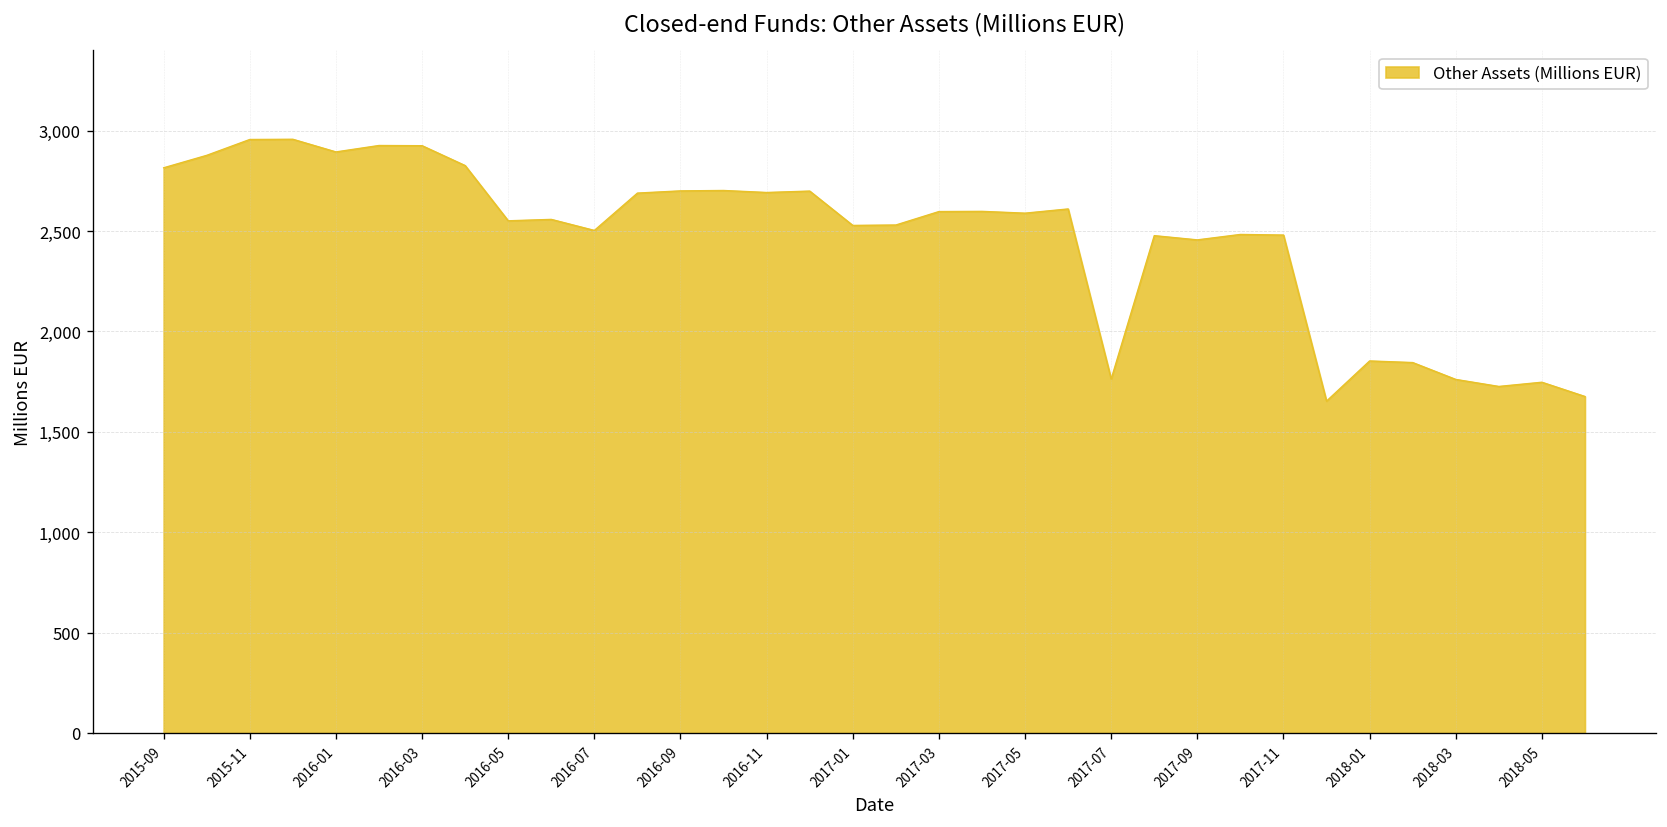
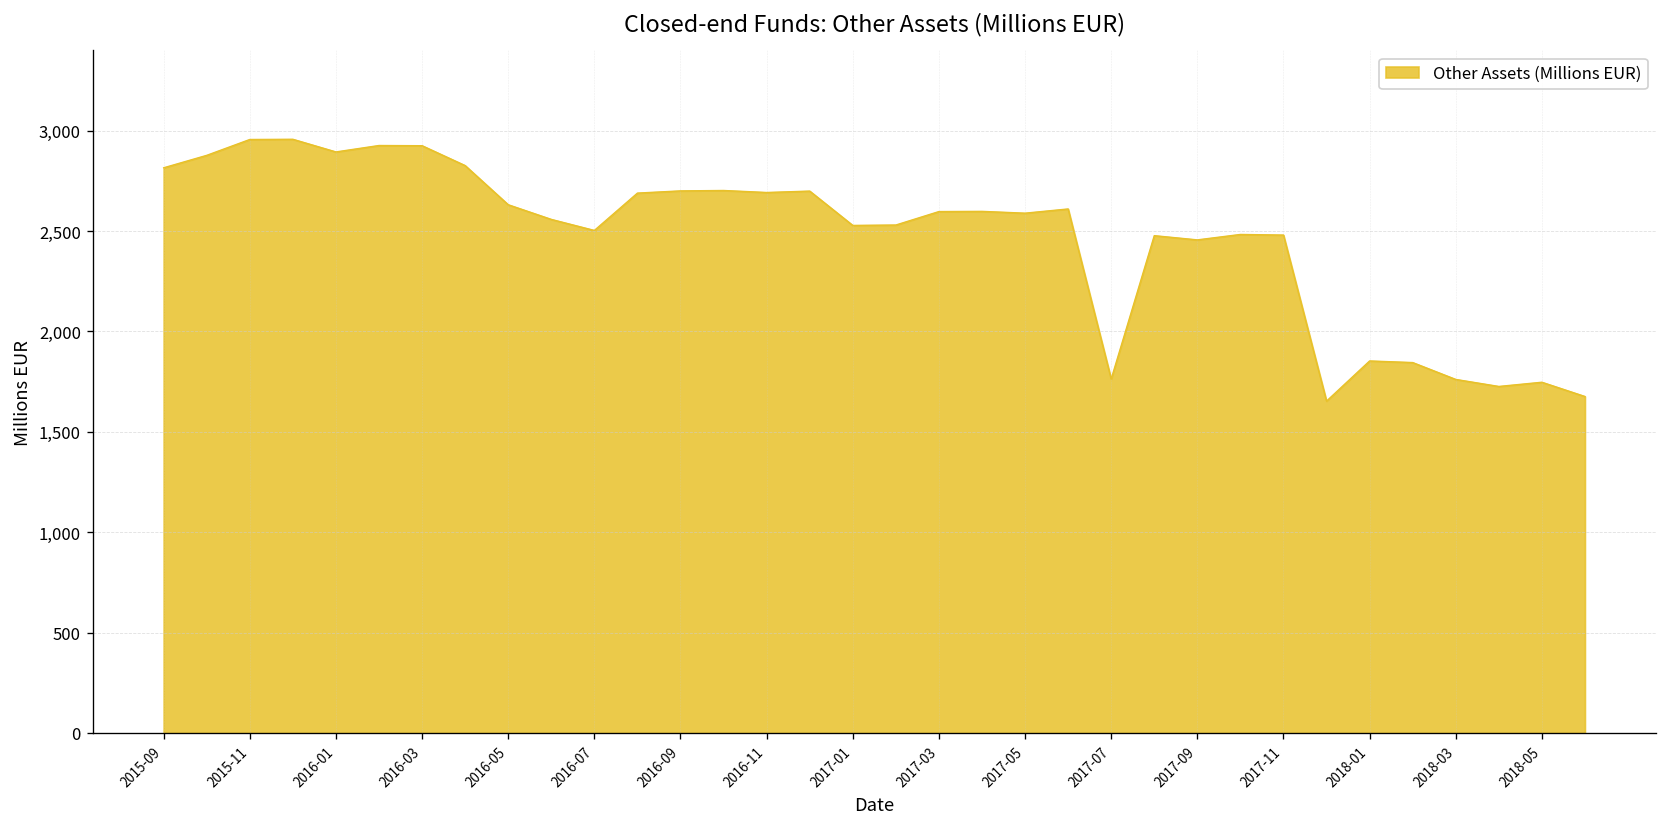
  {
    "2015-09": "2,820",
    "2015-11": "2,960",
    "2016-01": "2,890",
    "2016-03": "2,930",
-   "2016-05": "2,550",
+   "2016-05": "2,630",
    "2016-07": "2,500",
    "2016-09": "2,700",
    "2016-11": "2,690",
    "2017-01": "2,530",
    "2017-03": "2,600",
    "2017-05": "2,590",
    "2017-07": "1,760",
    "2017-09": "2,460",
    "2017-11": "2,480",
    "2018-01": "1,850",
    "2018-03": "1,760",
    "2018-05": "1,750"
  }
